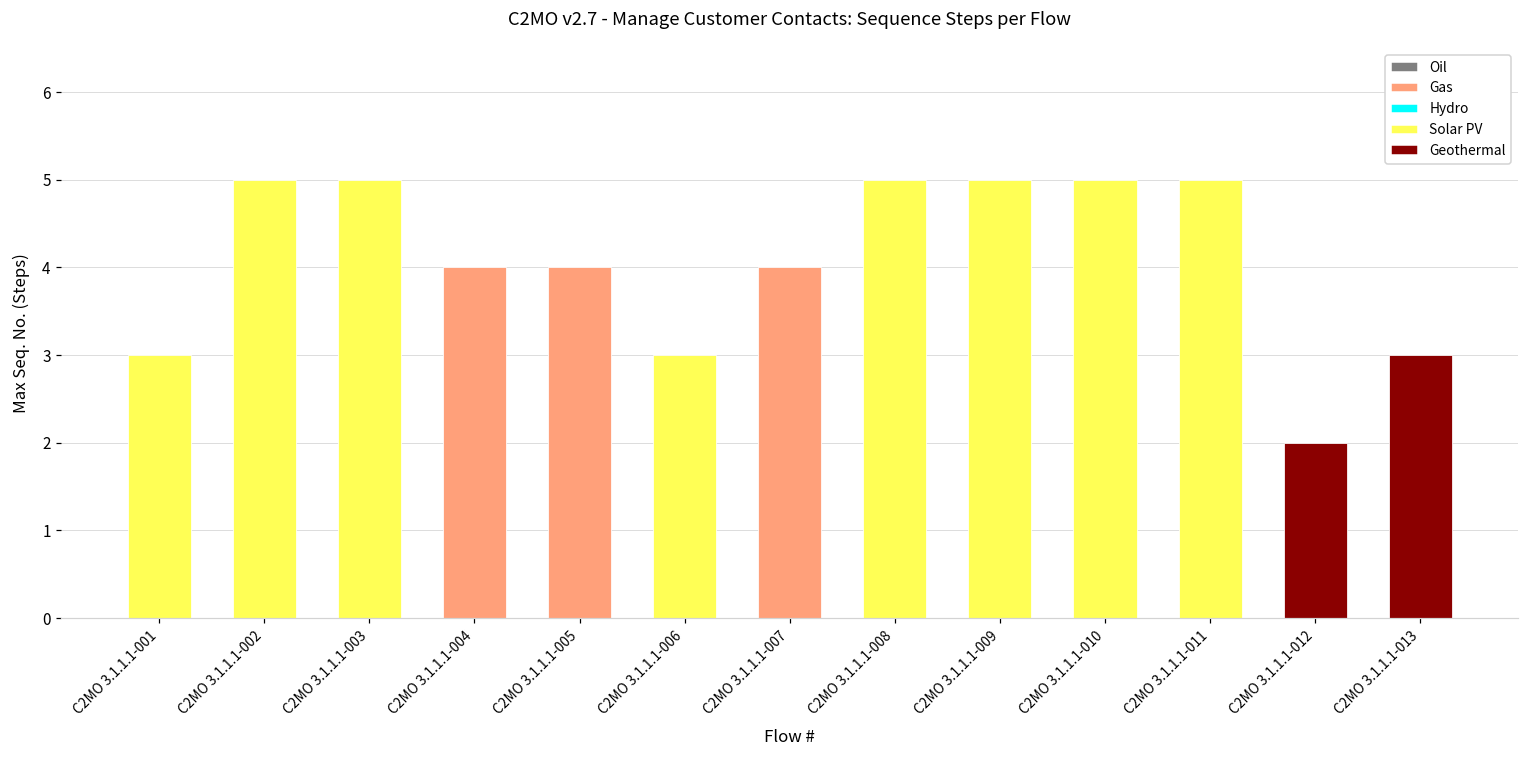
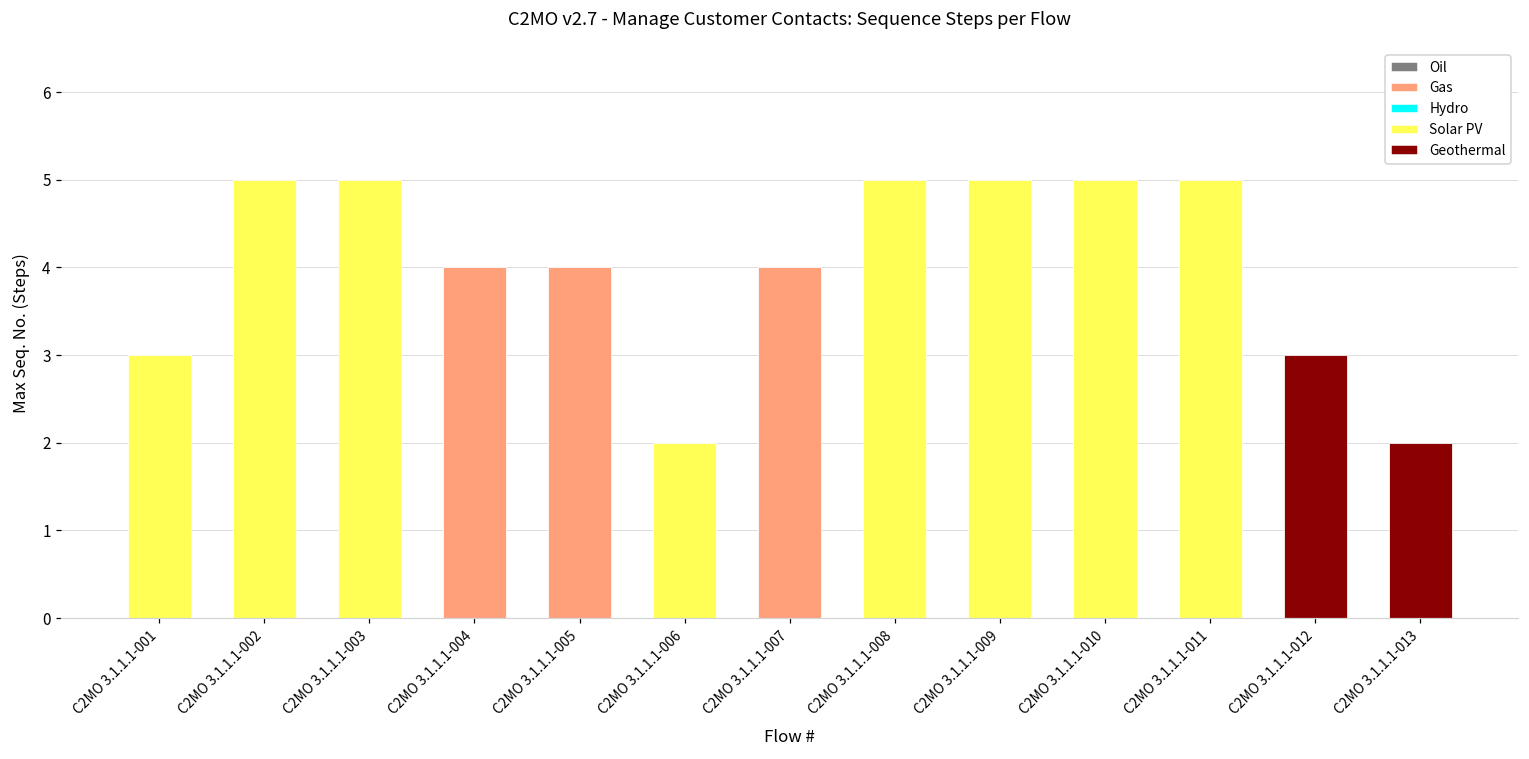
  {
    "C2MO 3.1.1.1-001": 3,
    "C2MO 3.1.1.1-002": 5,
    "C2MO 3.1.1.1-003": 5,
    "C2MO 3.1.1.1-004": 4,
    "C2MO 3.1.1.1-005": 4,
-   "C2MO 3.1.1.1-006": 3,
+   "C2MO 3.1.1.1-006": 2,
    "C2MO 3.1.1.1-007": 4,
    "C2MO 3.1.1.1-008": 5,
    "C2MO 3.1.1.1-009": 5,
    "C2MO 3.1.1.1-010": 5,
    "C2MO 3.1.1.1-011": 5,
-   "C2MO 3.1.1.1-012": 2,
-   "C2MO 3.1.1.1-013": 3
+   "C2MO 3.1.1.1-012": 3,
+   "C2MO 3.1.1.1-013": 2
  }
